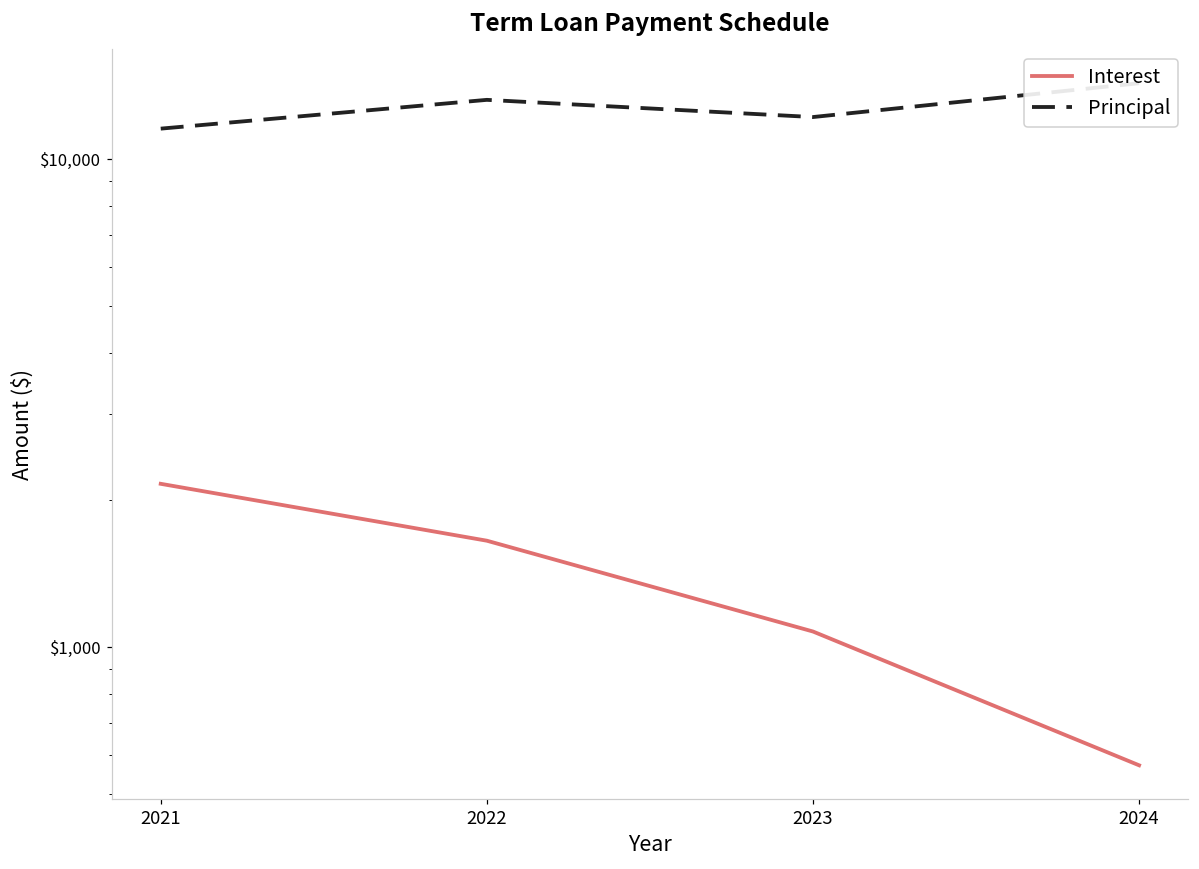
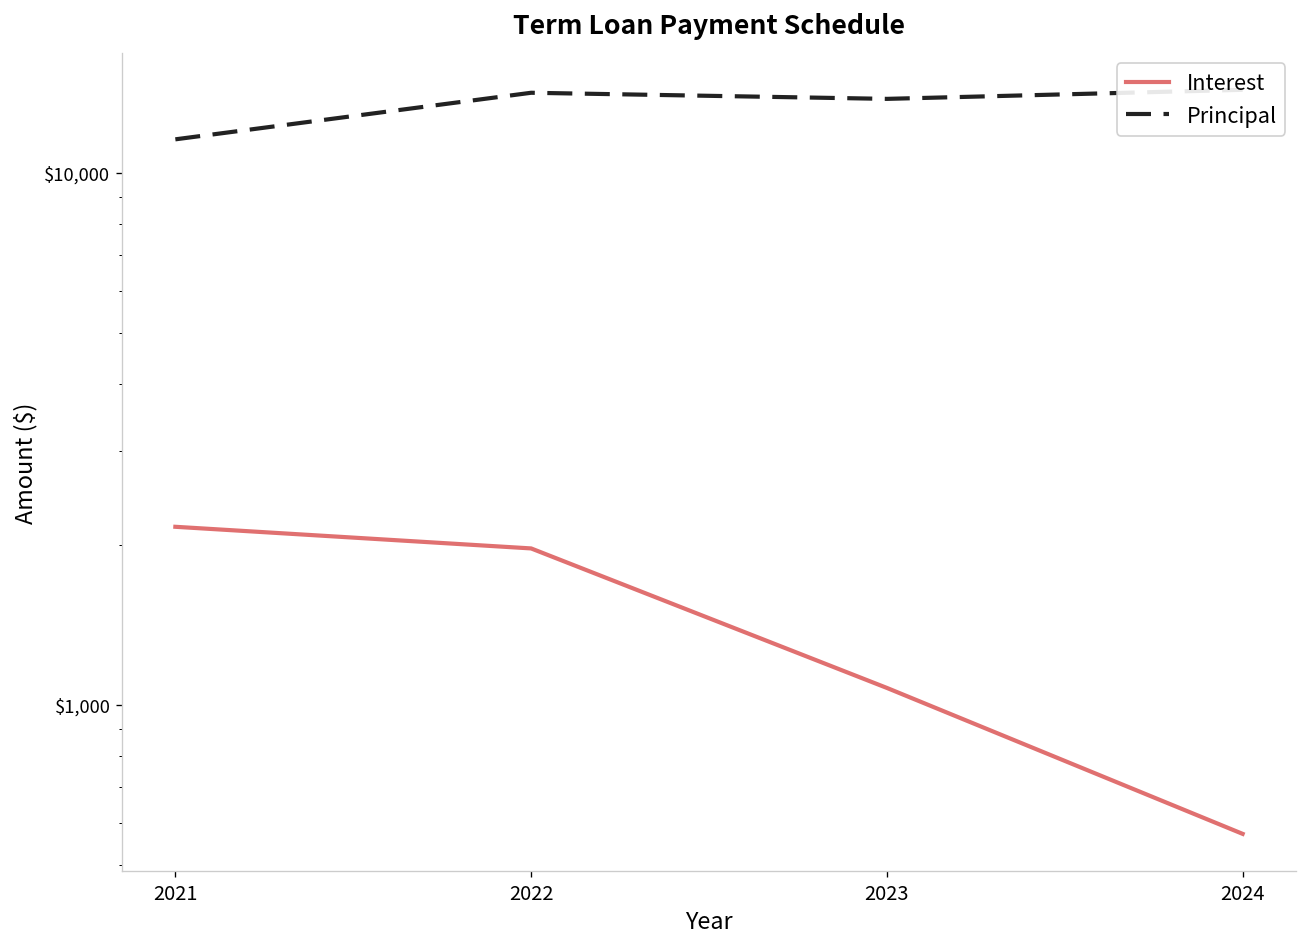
  {
    "Interest": {
      "2021": "$2,200",
-     "2022": "$1,650",
+     "2022": "$2,000",
      "2023": "$1,080",
      "2024": "$570"
    },
    "Principal": {
      "2021": "$11,500",
-     "2022": "$13,200",
-     "2023": "$12,200"
+     "2022": "$14,100",
+     "2023": "$13,800"
    }
  }
